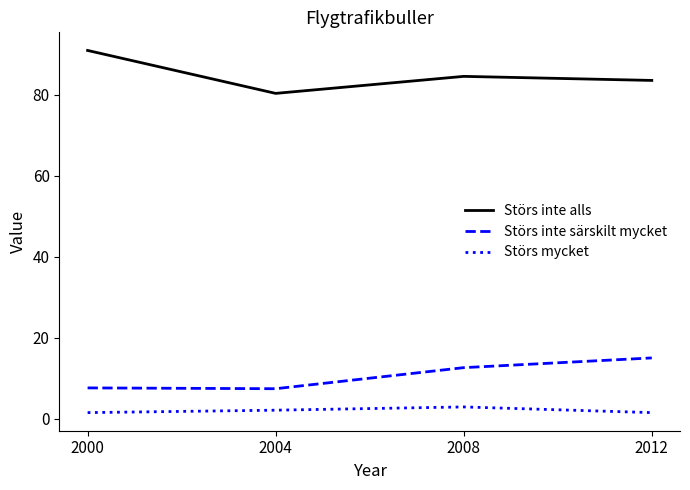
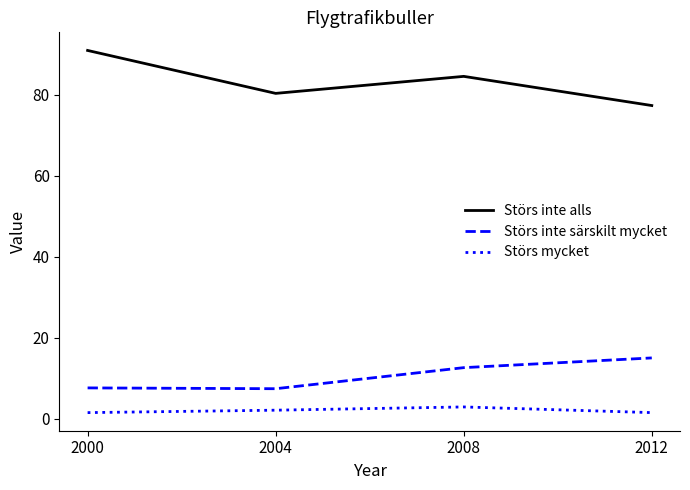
  {
    "Störs inte alls": {
      "2000": 91,
      "2004": 80,
      "2008": 85,
-     "2012": 84
+     "2012": 77
    }
  }
